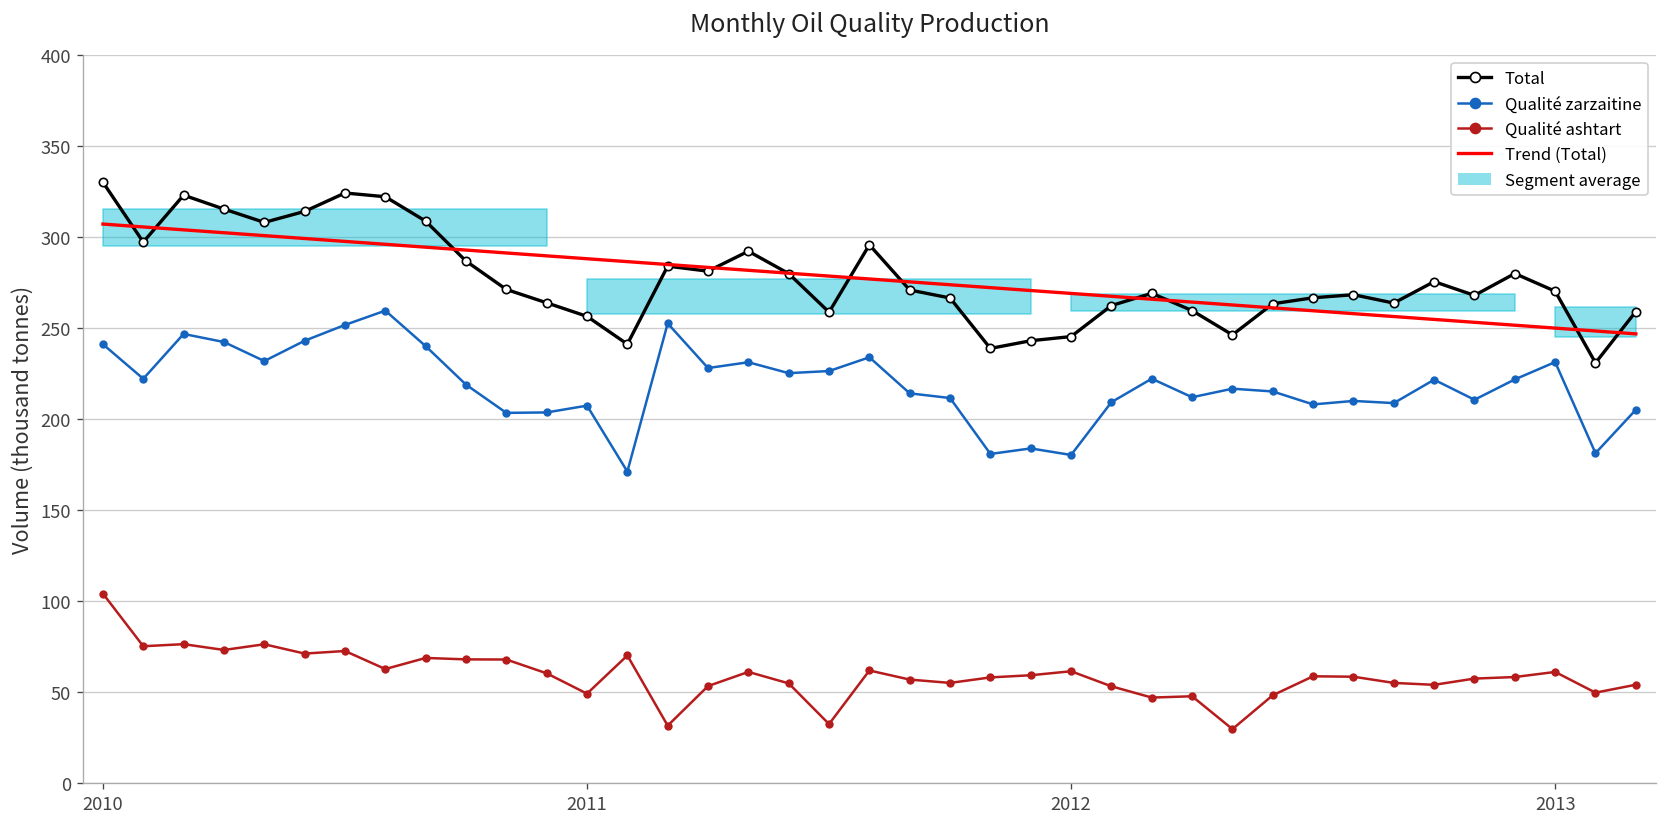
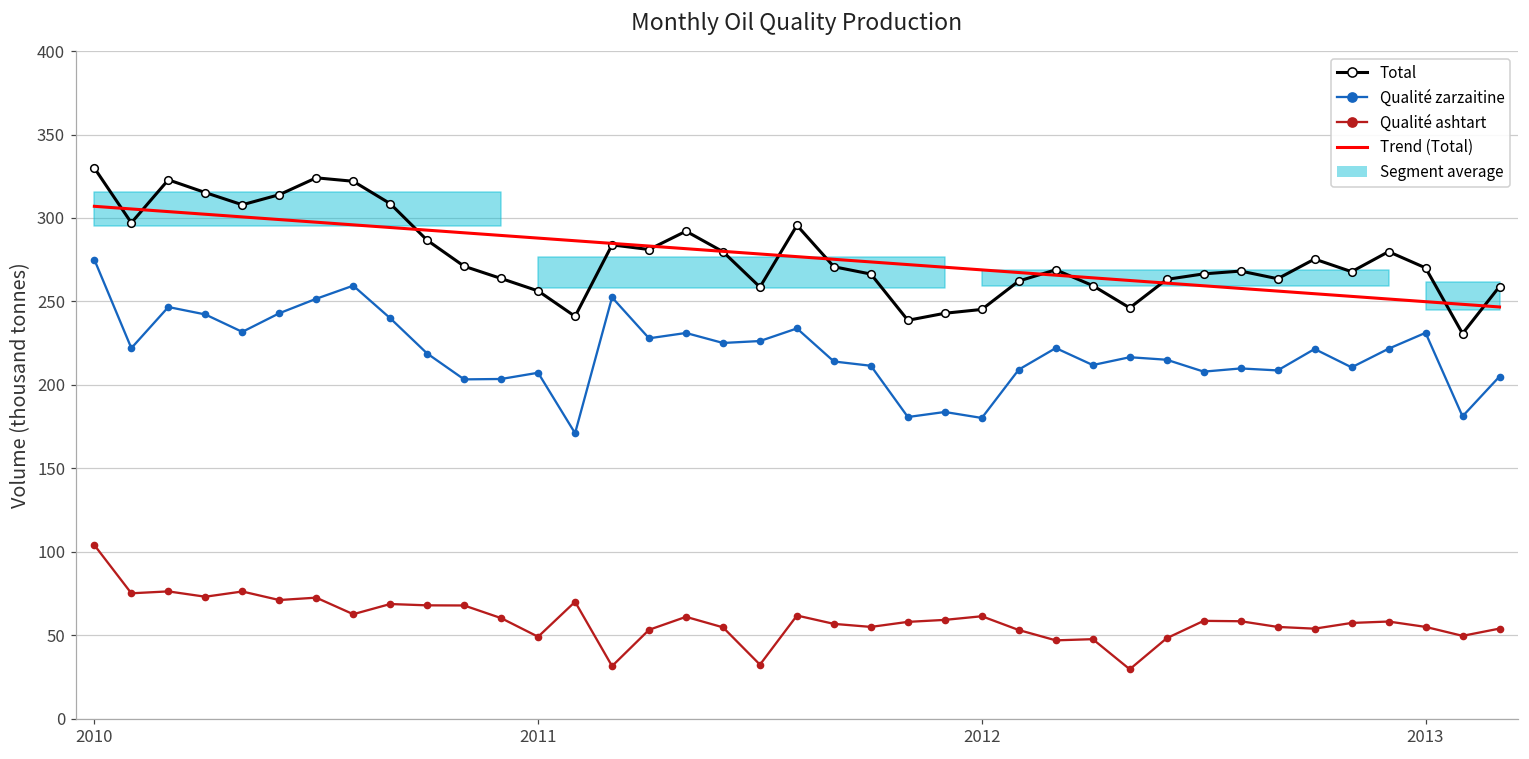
  {
    "Total": {
      "2010": 330,
      "2011": 256,
      "2012": 245,
      "2013": 270
    },
    "Qualité zarzaitine": {
-     "2010": 241,
+     "2010": 275,
      "2011": 207,
      "2012": 180,
      "2013": 231
    },
    "Qualité ashtart": {
      "2010": 104,
      "2011": 49,
      "2012": 61,
-     "2013": 61
+     "2013": 55
    },
    "Trend (Total)": {
      "2010": 307,
      "2011": 288,
      "2013": 250
    }
  }
